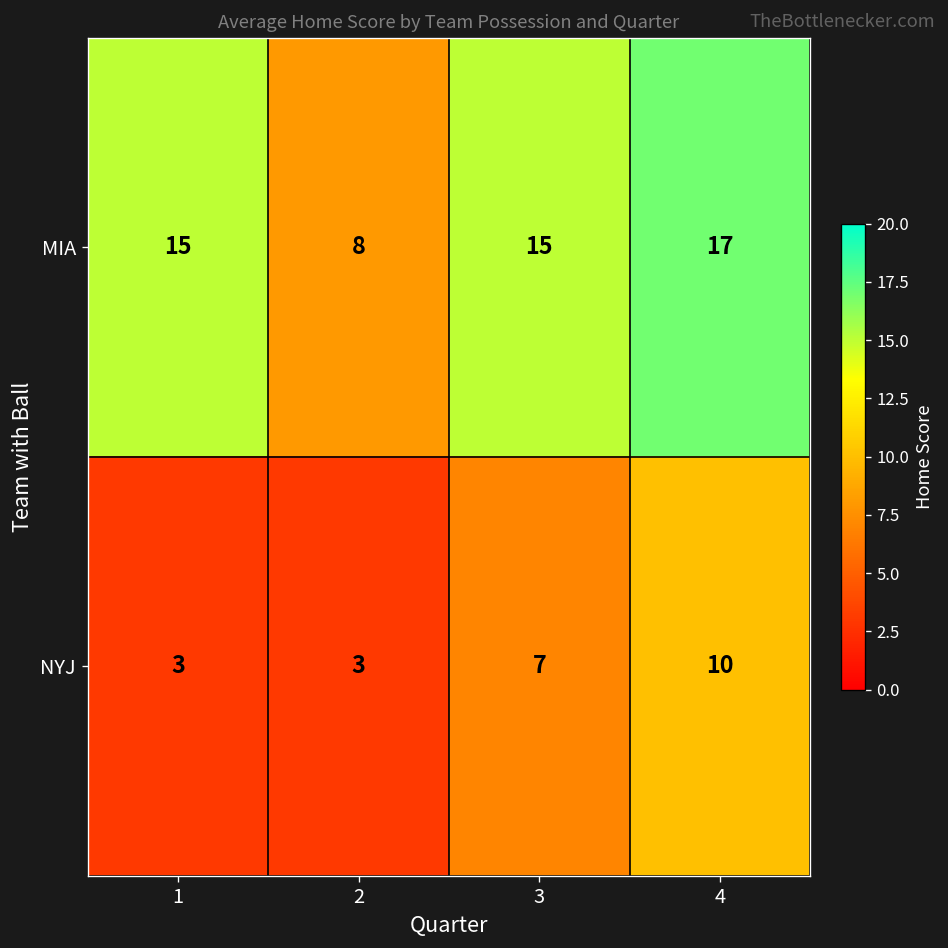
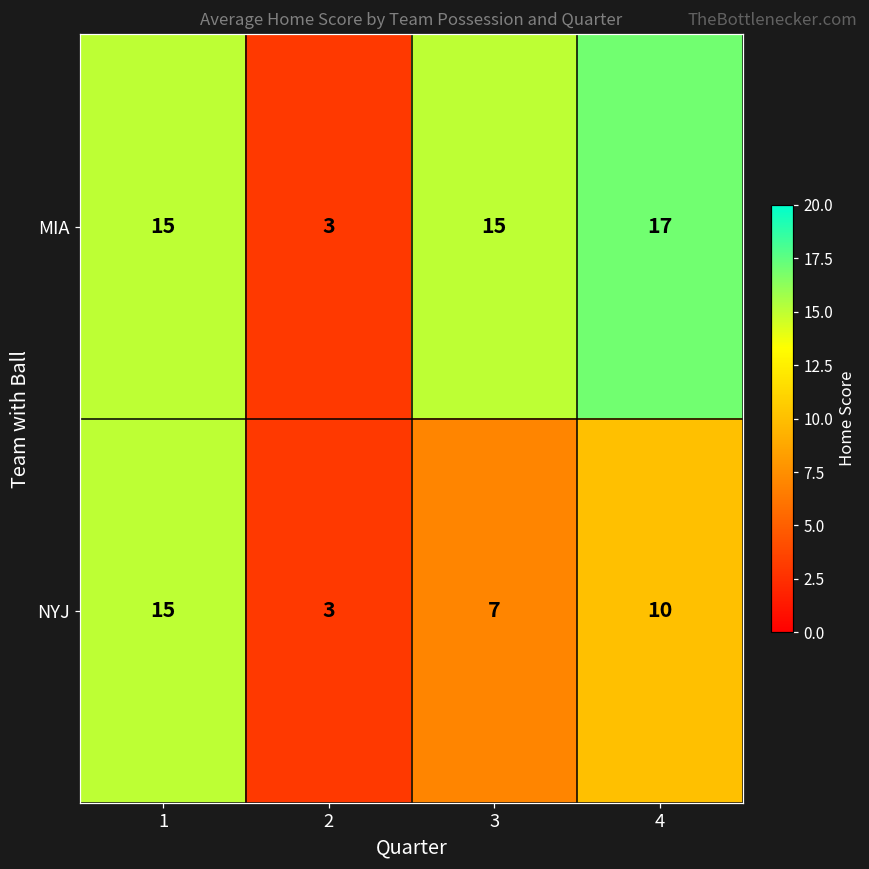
  {
    "MIA": {
      "1": 15,
-     "2": 8,
+     "2": 3,
      "3": 15,
      "4": 17
    },
    "NYJ": {
-     "1": 3,
+     "1": 15,
      "2": 3,
      "3": 7,
      "4": 10
    }
  }
